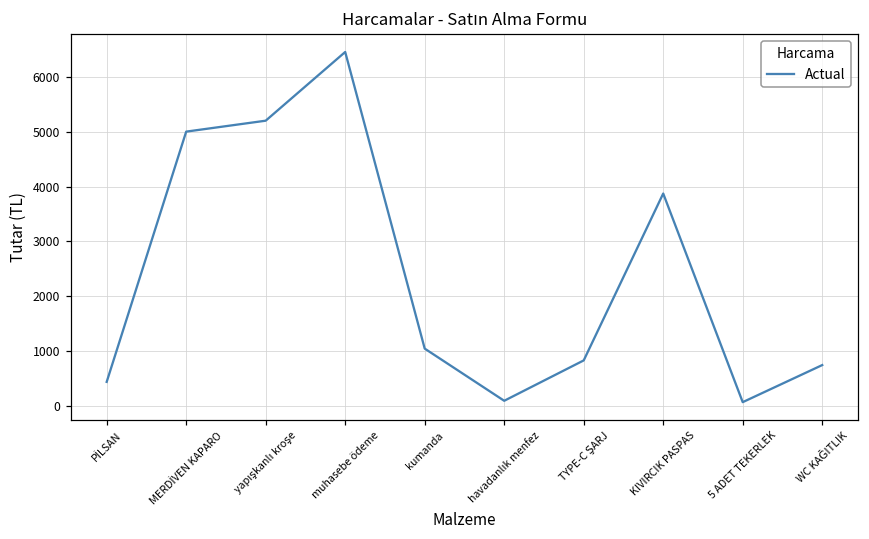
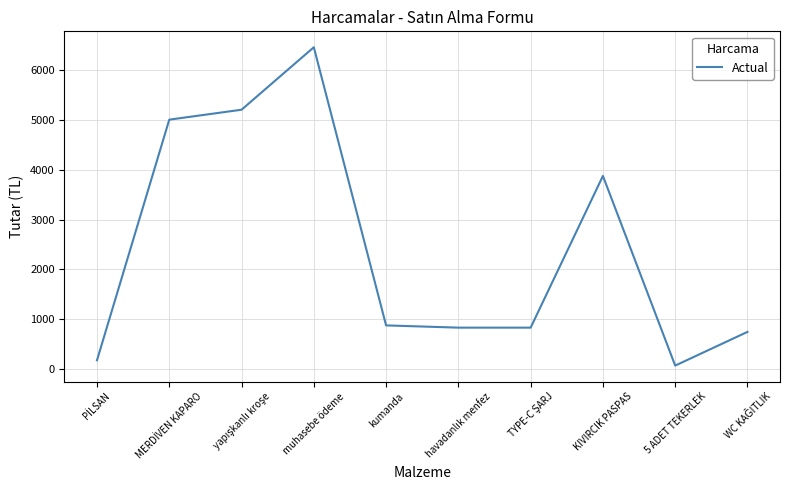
  {
-   "PİLSAN": 400,
+   "PİLSAN": 200,
    "MERDİVEN KAPARO": 5000,
    "yapışkanlı kroşe": 5200,
    "muhasebe ödeme": 6500,
-   "kumanda": 1100,
-   "havadanlık menfez": 100,
+   "kumanda": 900,
+   "havadanlık menfez": 800,
    "TYPE-C ŞARJ": 800,
    "KIVIRCIK PASPAS": 3900,
    "5 ADET TEKERLEK": 100,
    "WC KAĞITLIK": 800
  }
